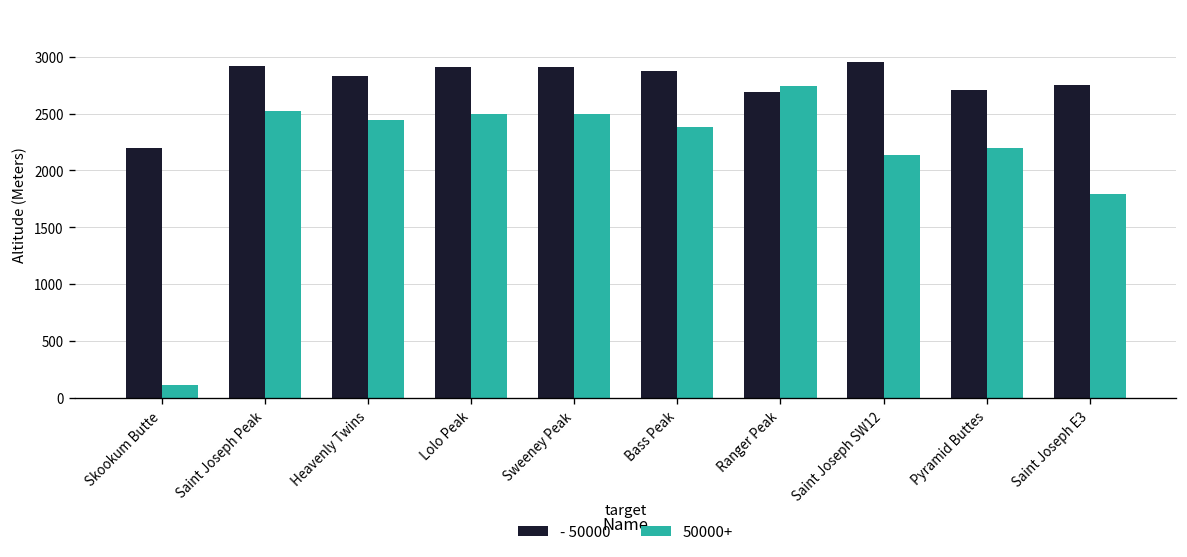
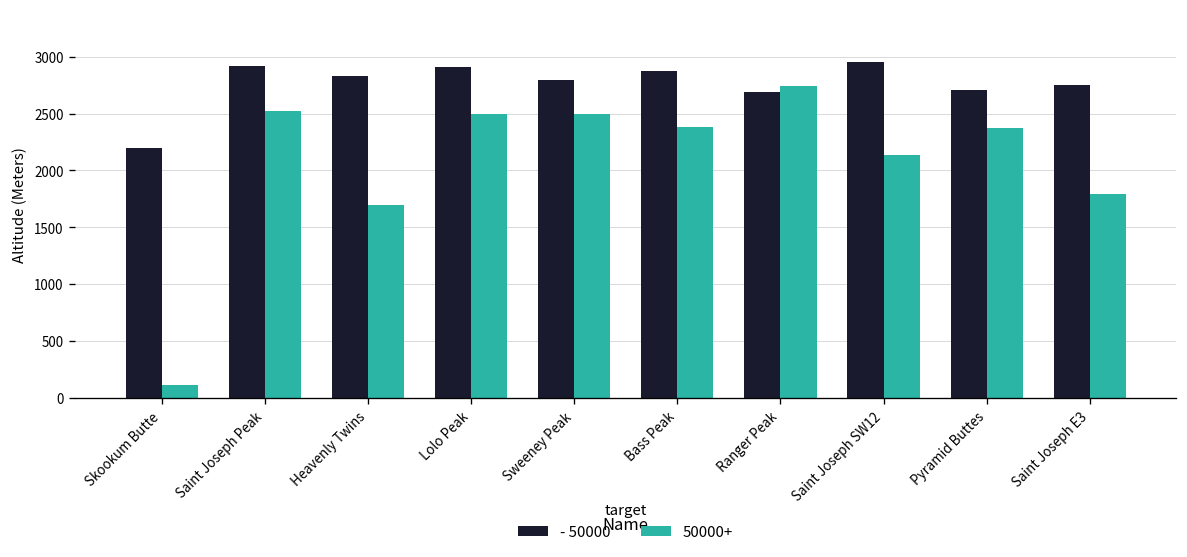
  {
    "- 50000": {
      "Skookum Butte": 2200,
      "Saint Joseph Peak": 2900,
      "Heavenly Twins": 2800,
      "Lolo Peak": 2900,
-     "Sweeney Peak": 2900,
+     "Sweeney Peak": 2800,
      "Bass Peak": 2900,
      "Ranger Peak": 2700,
      "Saint Joseph SW12": 3000,
      "Pyramid Buttes": 2700,
      "Saint Joseph E3": 2800
    },
    "50000+": {
      "Skookum Butte": 100,
      "Saint Joseph Peak": 2500,
-     "Heavenly Twins": 2400,
+     "Heavenly Twins": 1700,
      "Lolo Peak": 2500,
      "Sweeney Peak": 2500,
      "Bass Peak": 2400,
      "Ranger Peak": 2700,
      "Saint Joseph SW12": 2100,
-     "Pyramid Buttes": 2200,
+     "Pyramid Buttes": 2400,
      "Saint Joseph E3": 1800
    }
  }
